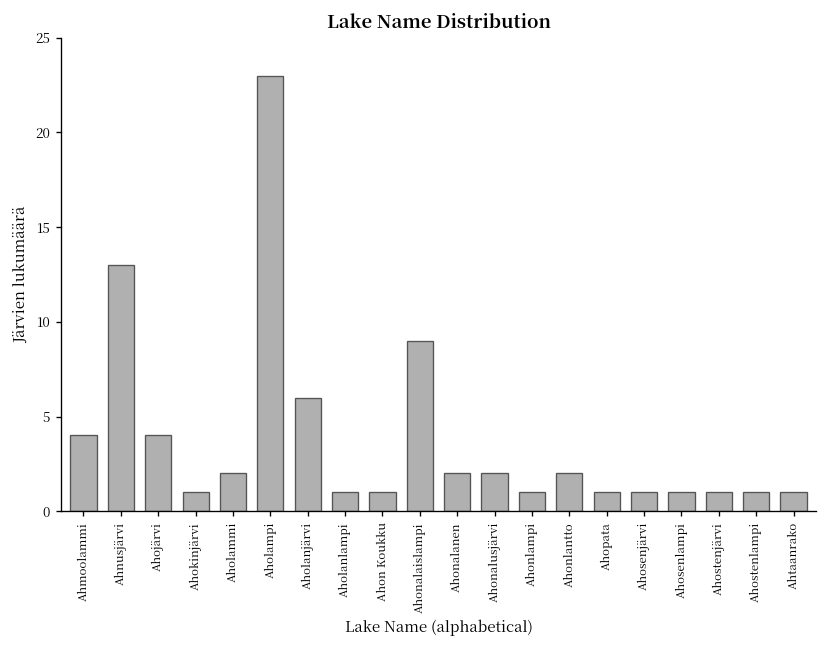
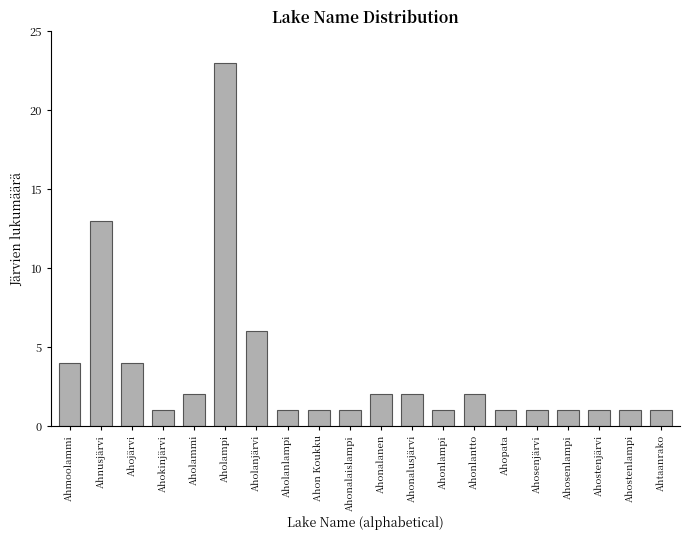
  {
    "Ahmoolammi": 4,
    "Ahnusjärvi": 13,
    "Ahojärvi": 4,
    "Ahokinjärvi": 1,
    "Aholammi": 2,
    "Aholampi": 23,
    "Aholanjärvi": 6,
    "Aholanlampi": 1,
    "Ahon Koukku": 1,
-   "Ahonalaislampi": 9,
+   "Ahonalaislampi": 1,
    "Ahonalanen": 2,
    "Ahonalusjärvi": 2,
    "Ahonlampi": 1,
    "Ahonlantto": 2,
    "Ahopata": 1,
    "Ahosenjärvi": 1,
    "Ahosenlampi": 1,
    "Ahostenjärvi": 1,
    "Ahostenlampi": 1,
    "Ahtaanrako": 1
  }
